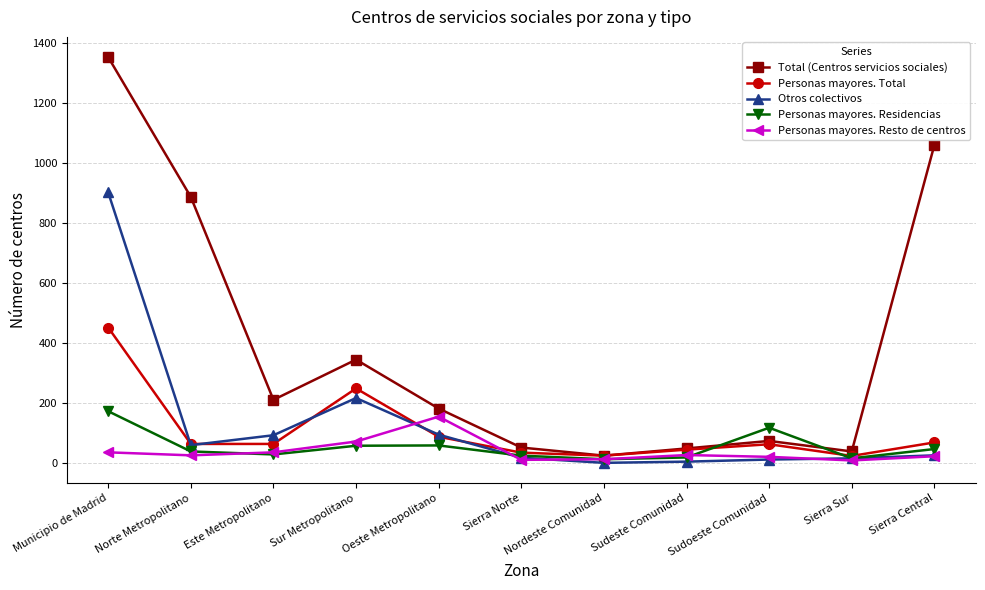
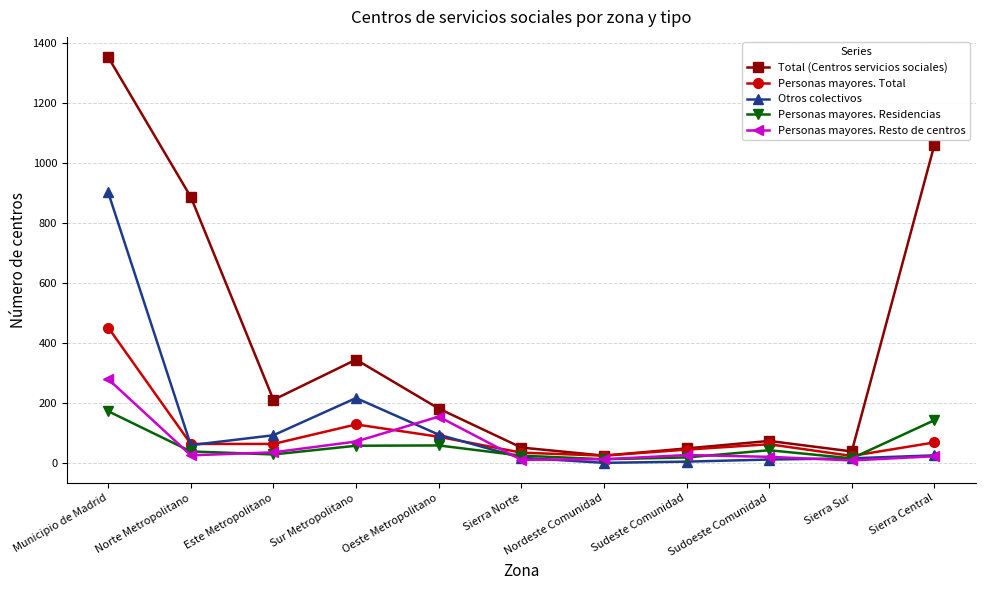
  {
    "Total (Centros servicios sociales)": {
      "Municipio de Madrid": 1350,
      "Norte Metropolitano": 890,
      "Este Metropolitano": 210,
      "Sur Metropolitano": 340,
      "Oeste Metropolitano": 180,
      "Sierra Norte": 50,
      "Sudoeste Comunidad": 70,
      "Sierra Sur": 40,
      "Sierra Central": 1060
    },
    "Personas mayores. Total": {
      "Municipio de Madrid": 450,
      "Este Metropolitano": 60,
-     "Sur Metropolitano": 250,
+     "Sur Metropolitano": 130,
      "Sierra Norte": 30,
      "Sudoeste Comunidad": 60,
      "Sierra Central": 70
    },
    "Otros colectivos": {
      "Municipio de Madrid": 900,
      "Este Metropolitano": 90,
      "Sur Metropolitano": 220,
      "Nordeste Comunidad": 0,
      "Sudeste Comunidad": 0,
      "Sudoeste Comunidad": 10
    },
    "Personas mayores. Residencias": {
      "Municipio de Madrid": 170,
      "Norte Metropolitano": 40,
      "Sur Metropolitano": 60,
      "Oeste Metropolitano": 60,
-     "Sudoeste Comunidad": 120,
-     "Sierra Central": 50
+     "Sudoeste Comunidad": 40,
+     "Sierra Central": 140
    },
    "Personas mayores. Resto de centros": {
-     "Municipio de Madrid": 40,
+     "Municipio de Madrid": 280,
      "Norte Metropolitano": 30,
      "Sur Metropolitano": 70,
      "Oeste Metropolitano": 150,
      "Sudoeste Comunidad": 20
    }
  }
